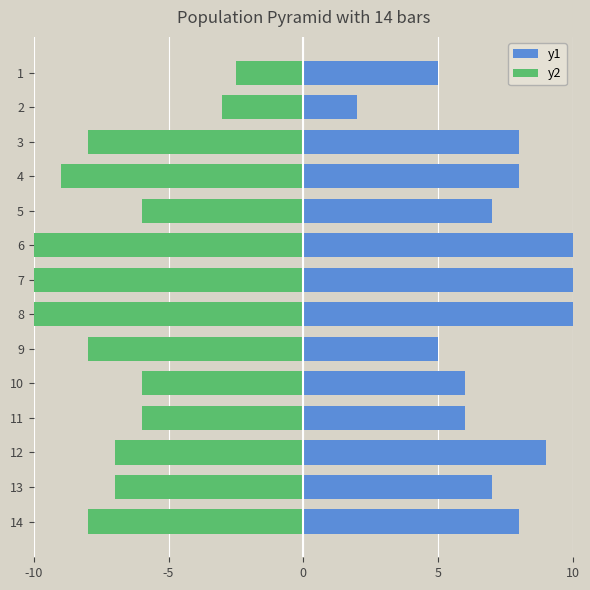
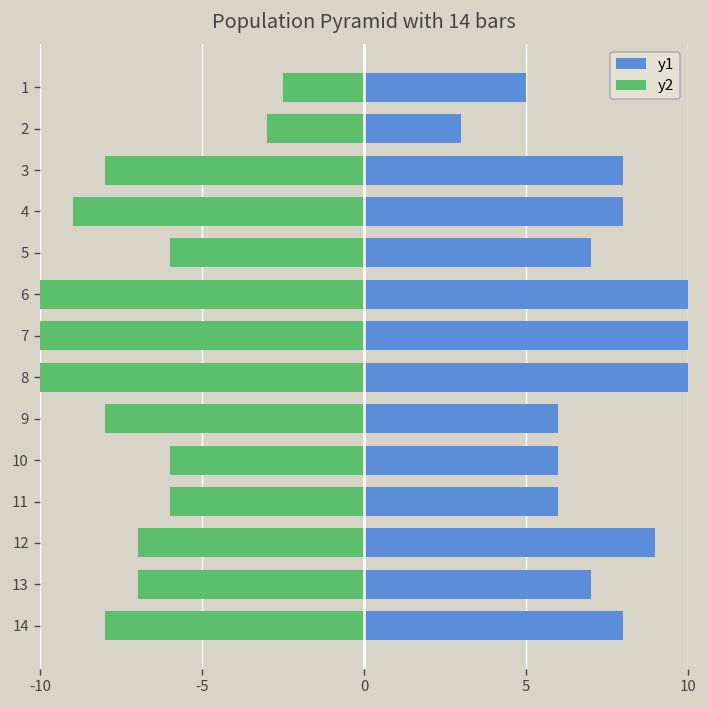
  {
    "y1": {
      "1": 5,
-     "2": 2,
+     "2": 3,
      "3": 8,
      "4": 8,
      "5": 7,
      "7": 10,
      "8": 10,
-     "9": 5,
+     "9": 6,
      "10": 6,
      "11": 6,
      "12": 9,
      "13": 7,
      "14": 8
    },
    "y2": {
      "1": -2.5,
      "2": -3,
      "3": -8,
      "4": -9,
      "5": -6,
      "7": -10,
      "8": -10,
      "9": -8,
      "10": -6,
      "11": -6,
      "12": -7,
      "13": -7,
      "14": -8
    }
  }
